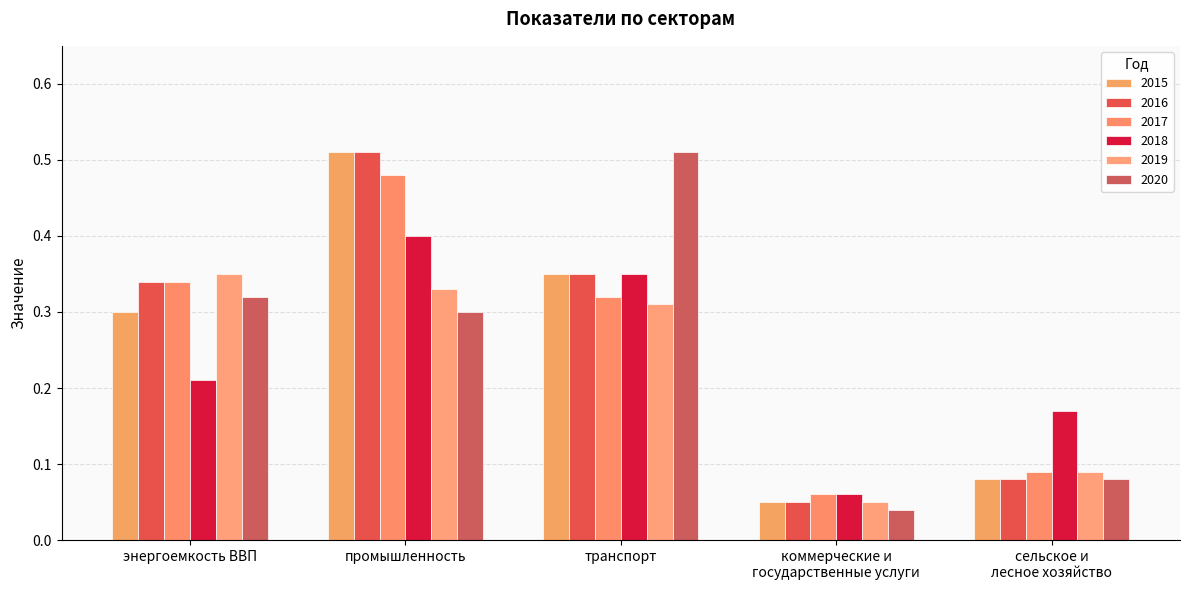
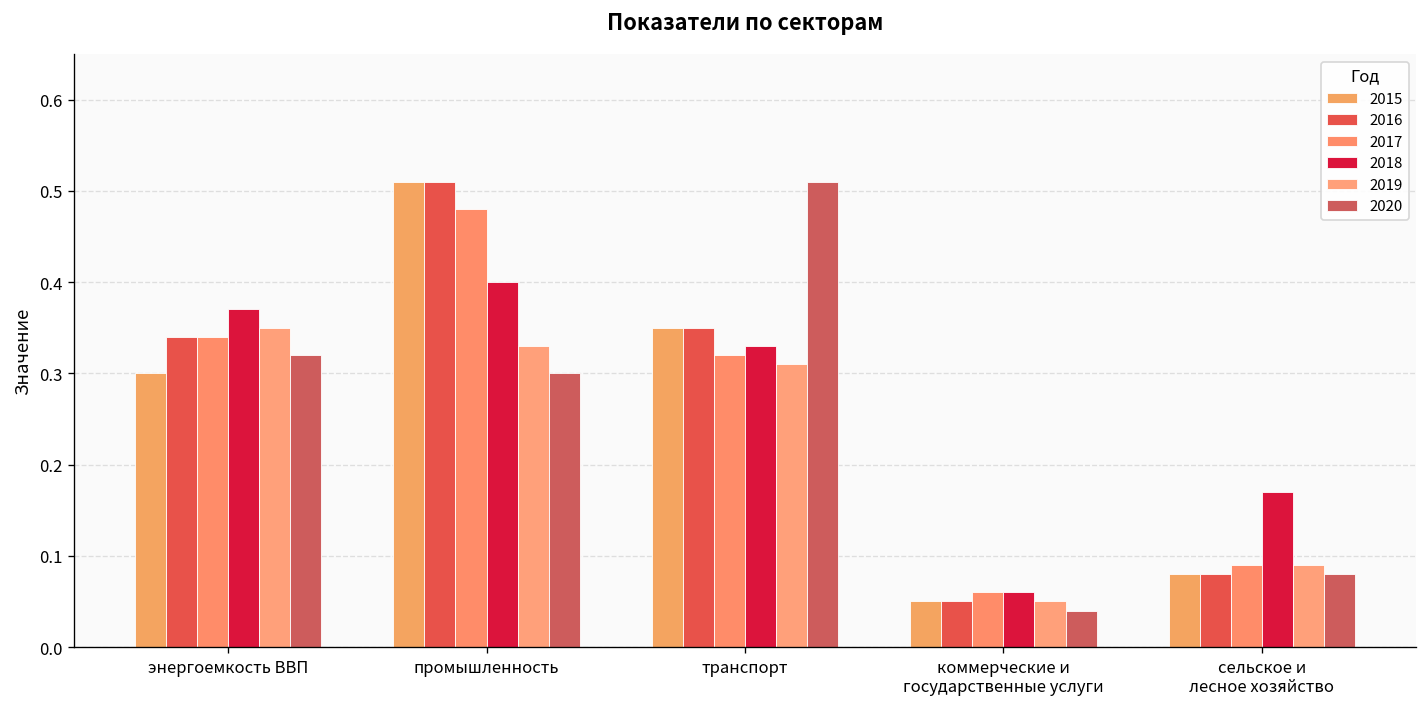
  {
    "2018": {
-     "энергоемкость ВВП": 0.21,
+     "энергоемкость ВВП": 0.37,
      "промышленность": 0.40,
-     "транспорт": 0.35,
+     "транспорт": 0.33,
      "коммерческие и государственные услуги": 0.06,
      "сельское и лесное хозяйство": 0.17
    }
  }
